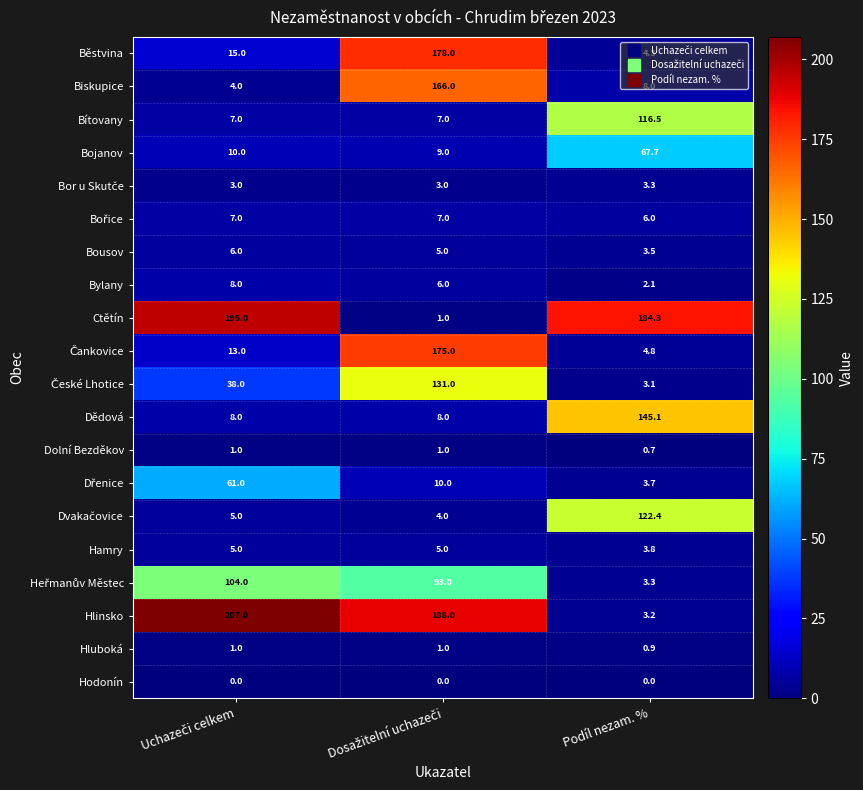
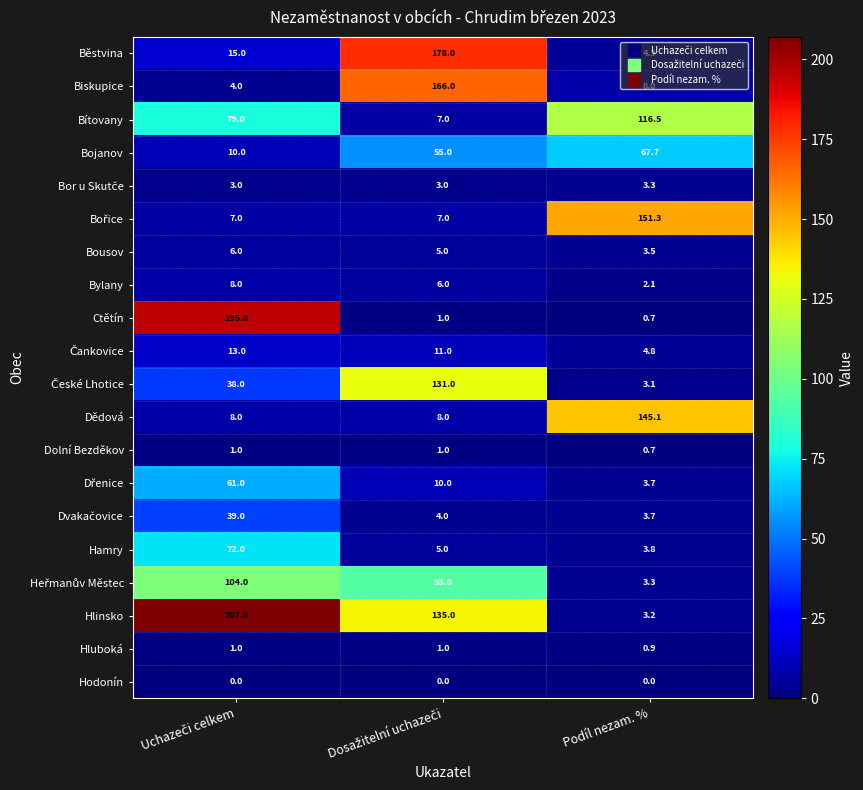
  {
    "Běstvina": {
      "Uchazeči celkem": 15.0,
      "Dosažitelní uchazeči": 178.0
    },
    "Biskupice": {
      "Uchazeči celkem": 4.0,
      "Dosažitelní uchazeči": 166.0
    },
    "Bítovany": {
-     "Uchazeči celkem": 7.0,
+     "Uchazeči celkem": 79.0,
      "Dosažitelní uchazeči": 7.0,
      "Podíl nezam. %": 116.5
    },
    "Bojanov": {
      "Uchazeči celkem": 10.0,
-     "Dosažitelní uchazeči": 9.0,
+     "Dosažitelní uchazeči": 55.0,
      "Podíl nezam. %": 67.7
    },
    "Bor u Skutče": {
      "Uchazeči celkem": 3.0,
      "Dosažitelní uchazeči": 3.0,
      "Podíl nezam. %": 3.3
    },
    "Bořice": {
      "Uchazeči celkem": 7.0,
      "Dosažitelní uchazeči": 7.0,
-     "Podíl nezam. %": 6.0
+     "Podíl nezam. %": 151.3
    },
    "Bousov": {
      "Uchazeči celkem": 6.0,
      "Dosažitelní uchazeči": 5.0,
      "Podíl nezam. %": 3.5
    },
    "Bylany": {
      "Uchazeči celkem": 8.0,
      "Dosažitelní uchazeči": 6.0,
      "Podíl nezam. %": 2.1
    },
    "Ctětín": {
      "Uchazeči celkem": 195.0,
      "Dosažitelní uchazeči": 1.0,
-     "Podíl nezam. %": 184.3
+     "Podíl nezam. %": 0.7
    },
    "Čankovice": {
      "Uchazeči celkem": 13.0,
-     "Dosažitelní uchazeči": 175.0,
+     "Dosažitelní uchazeči": 11.0,
      "Podíl nezam. %": 4.8
    },
    "České Lhotice": {
      "Uchazeči celkem": 38.0,
      "Dosažitelní uchazeči": 131.0,
      "Podíl nezam. %": 3.1
    },
    "Dědová": {
      "Uchazeči celkem": 8.0,
      "Dosažitelní uchazeči": 8.0,
      "Podíl nezam. %": 145.1
    },
    "Dolní Bezděkov": {
      "Uchazeči celkem": 1.0,
      "Dosažitelní uchazeči": 1.0,
      "Podíl nezam. %": 0.7
    },
    "Dřenice": {
      "Uchazeči celkem": 61.0,
      "Dosažitelní uchazeči": 10.0,
      "Podíl nezam. %": 3.7
    },
    "Dvakačovice": {
-     "Uchazeči celkem": 5.0,
+     "Uchazeči celkem": 39.0,
      "Dosažitelní uchazeči": 4.0,
-     "Podíl nezam. %": 122.4
+     "Podíl nezam. %": 3.7
    },
    "Hamry": {
-     "Uchazeči celkem": 5.0,
+     "Uchazeči celkem": 72.0,
      "Dosažitelní uchazeči": 5.0,
      "Podíl nezam. %": 3.8
    },
    "Heřmanův Městec": {
      "Uchazeči celkem": 104.0,
      "Dosažitelní uchazeči": 93.0,
      "Podíl nezam. %": 3.3
    },
    "Hlinsko": {
      "Uchazeči celkem": 207.0,
-     "Dosažitelní uchazeči": 188.0,
+     "Dosažitelní uchazeči": 135.0,
      "Podíl nezam. %": 3.2
    },
    "Hluboká": {
      "Uchazeči celkem": 1.0,
      "Dosažitelní uchazeči": 1.0,
      "Podíl nezam. %": 0.9
    },
    "Hodonín": {
      "Uchazeči celkem": 0.0,
      "Dosažitelní uchazeči": 0.0,
      "Podíl nezam. %": 0.0
    }
  }
